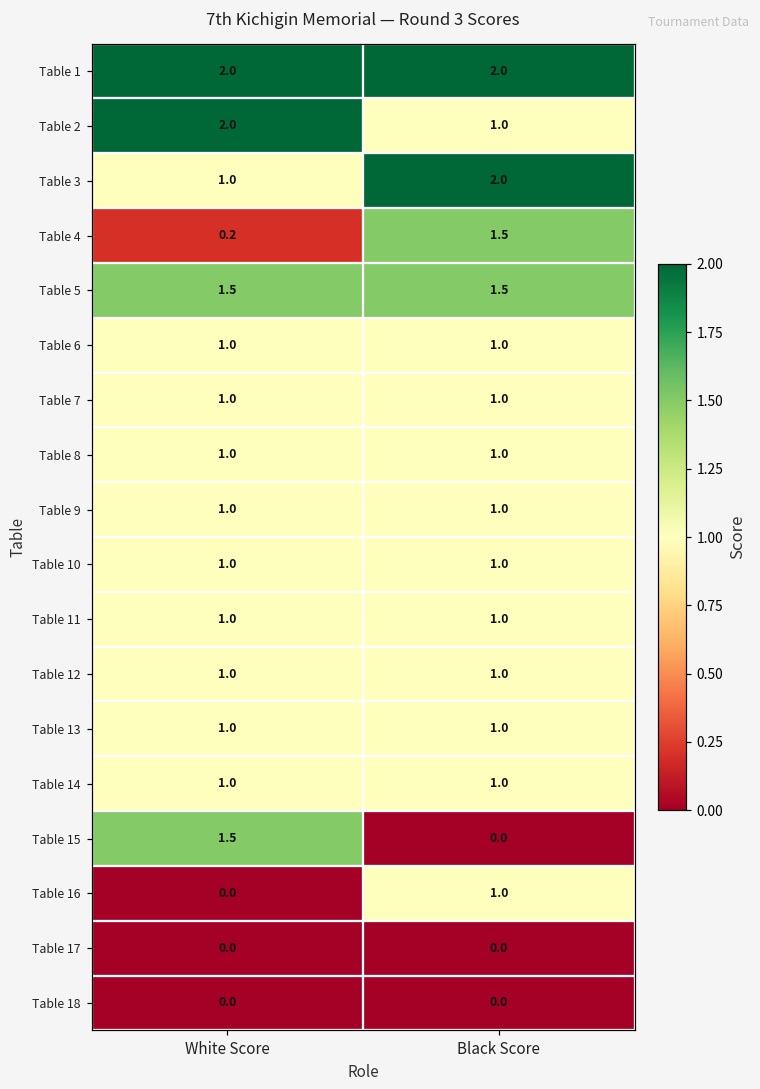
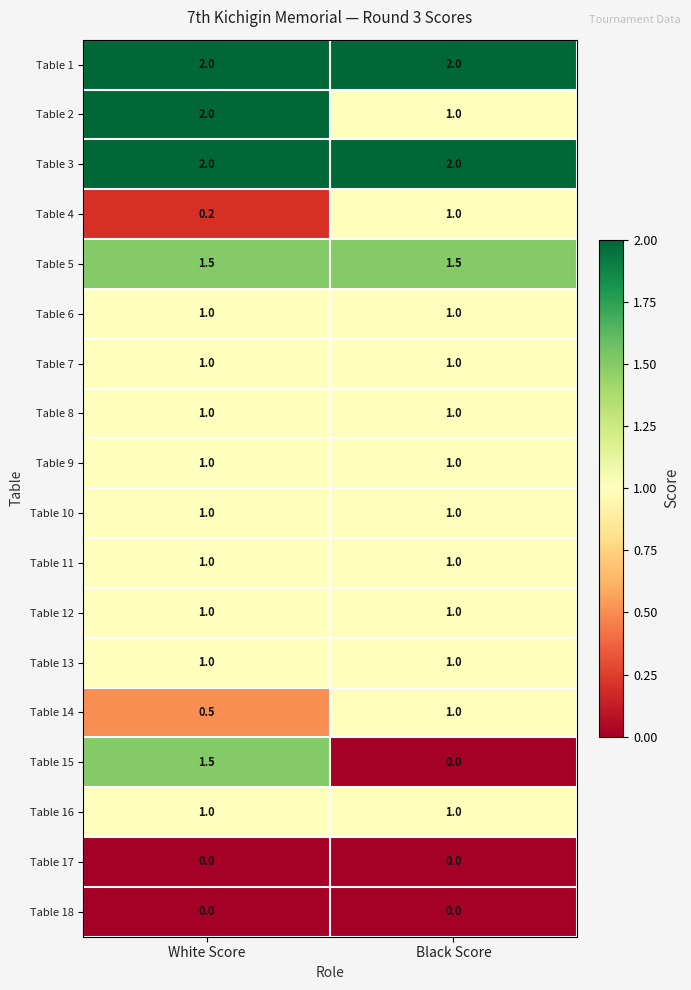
  {
    "Table 1": {
      "White Score": 2.0,
      "Black Score": 2.0
    },
    "Table 2": {
      "White Score": 2.0,
      "Black Score": 1.0
    },
    "Table 3": {
-     "White Score": 1.0,
+     "White Score": 2.0,
      "Black Score": 2.0
    },
    "Table 4": {
      "White Score": 0.2,
-     "Black Score": 1.5
+     "Black Score": 1.0
    },
    "Table 5": {
      "White Score": 1.5,
      "Black Score": 1.5
    },
    "Table 6": {
      "White Score": 1.0,
      "Black Score": 1.0
    },
    "Table 7": {
      "White Score": 1.0,
      "Black Score": 1.0
    },
    "Table 8": {
      "White Score": 1.0,
      "Black Score": 1.0
    },
    "Table 9": {
      "White Score": 1.0,
      "Black Score": 1.0
    },
    "Table 10": {
      "White Score": 1.0,
      "Black Score": 1.0
    },
    "Table 11": {
      "White Score": 1.0,
      "Black Score": 1.0
    },
    "Table 12": {
      "White Score": 1.0,
      "Black Score": 1.0
    },
    "Table 13": {
      "White Score": 1.0,
      "Black Score": 1.0
    },
    "Table 14": {
-     "White Score": 1.0,
+     "White Score": 0.5,
      "Black Score": 1.0
    },
    "Table 15": {
      "White Score": 1.5,
      "Black Score": 0.0
    },
    "Table 16": {
-     "White Score": 0.0,
+     "White Score": 1.0,
      "Black Score": 1.0
    },
    "Table 17": {
      "White Score": 0.0,
      "Black Score": 0.0
    },
    "Table 18": {
      "White Score": 0.0,
      "Black Score": 0.0
    }
  }
